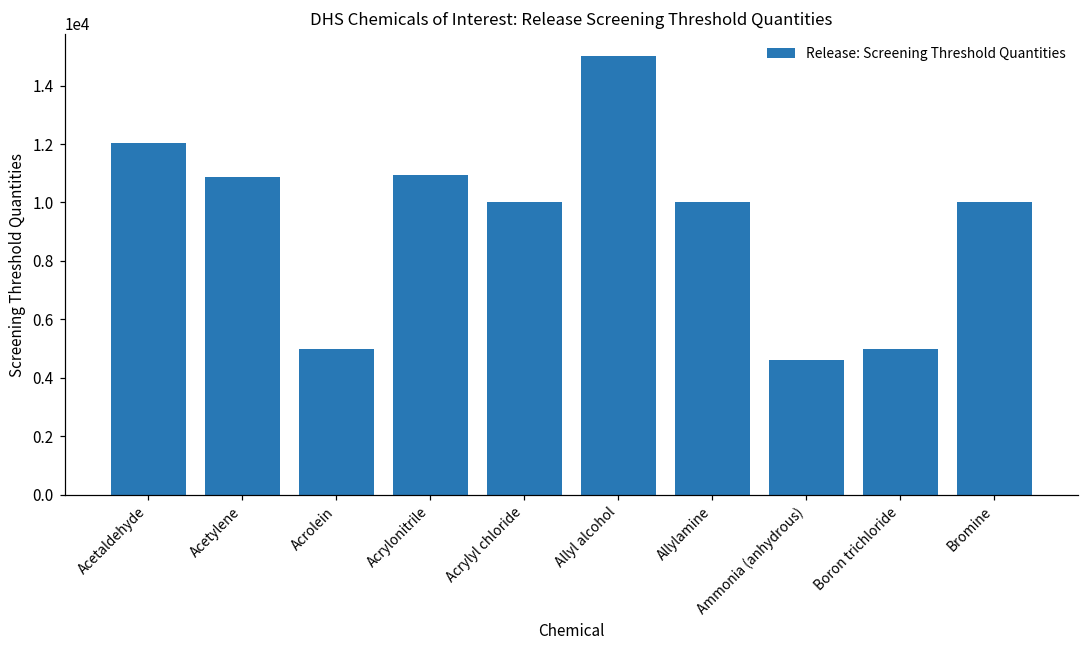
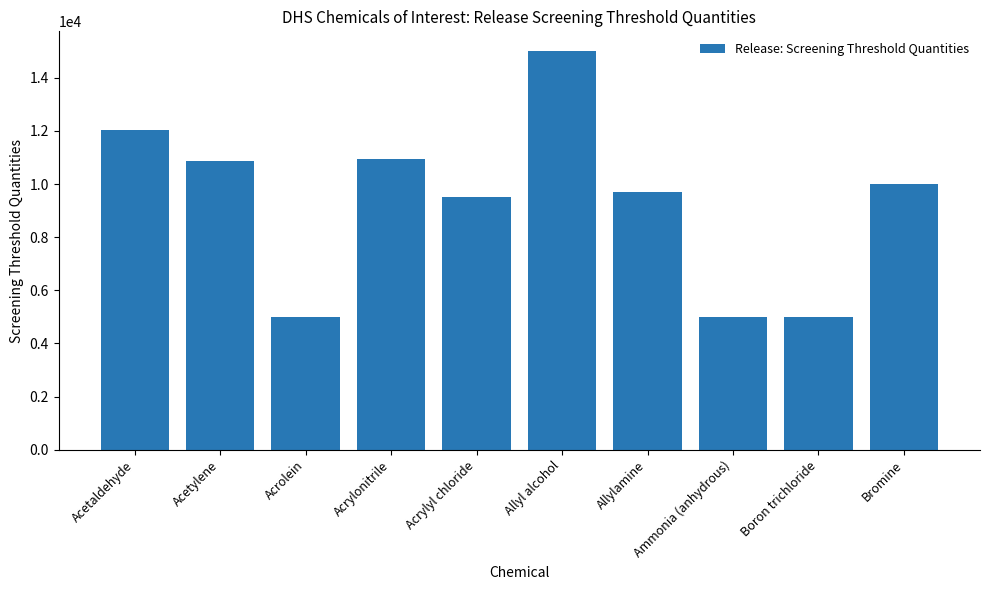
  {
    "Acetaldehyde": 12000,
    "Acetylene": 10900,
    "Acrolein": 5000,
    "Acrylonitrile": 11000,
-   "Acrylyl chloride": 10000,
+   "Acrylyl chloride": 9500,
    "Allyl alcohol": 15000,
-   "Allylamine": 10000,
-   "Ammonia (anhydrous)": 4600,
+   "Allylamine": 9700,
+   "Ammonia (anhydrous)": 5000,
    "Boron trichloride": 5000,
    "Bromine": 10000
  }
